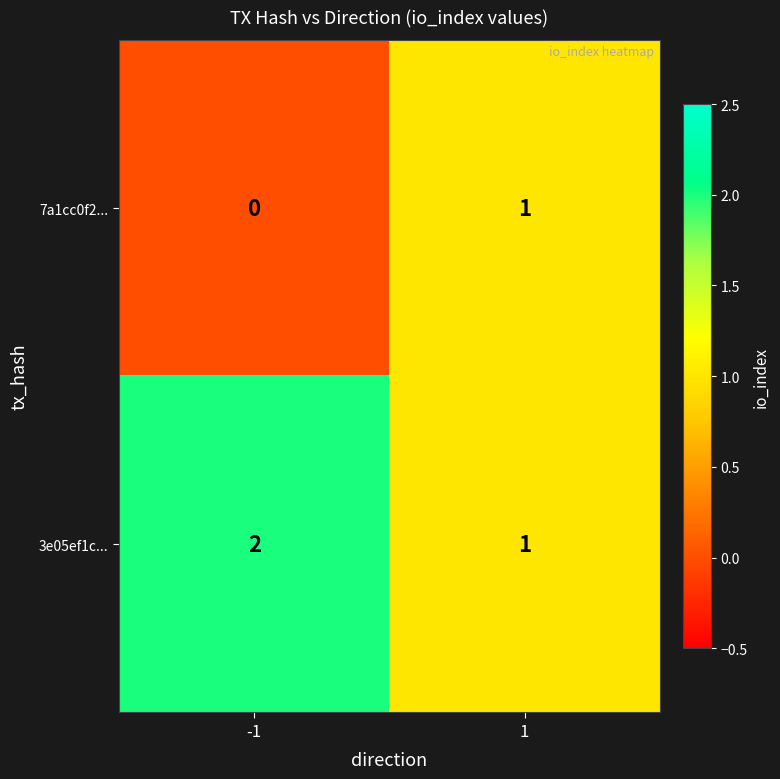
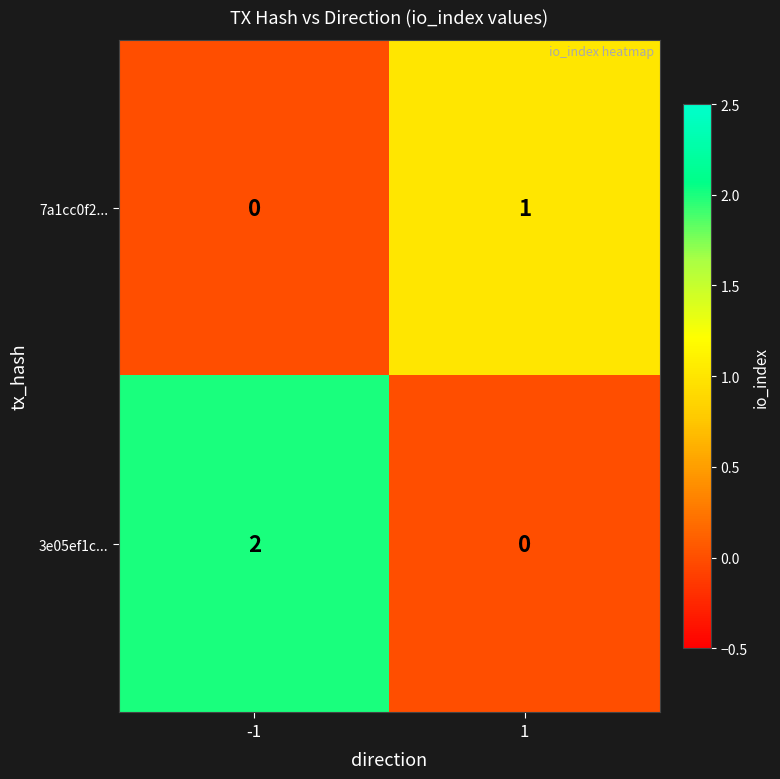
  {
    "7a1cc0f2...": {
      "-1": 0
    },
    "3e05ef1c...": {
      "-1": 2,
-     "1": 1
+     "1": 0
    }
  }
